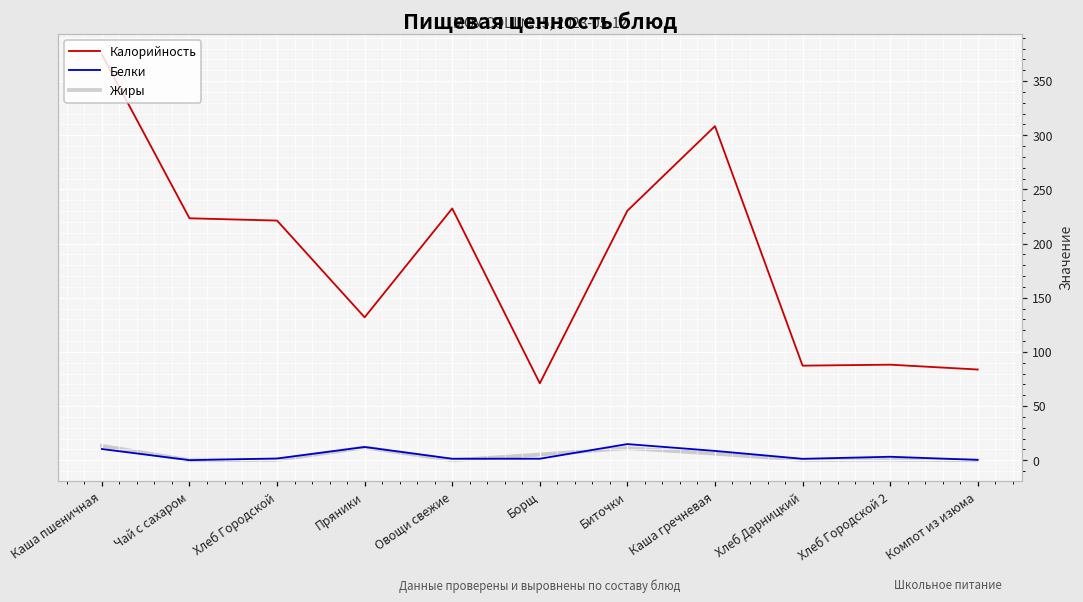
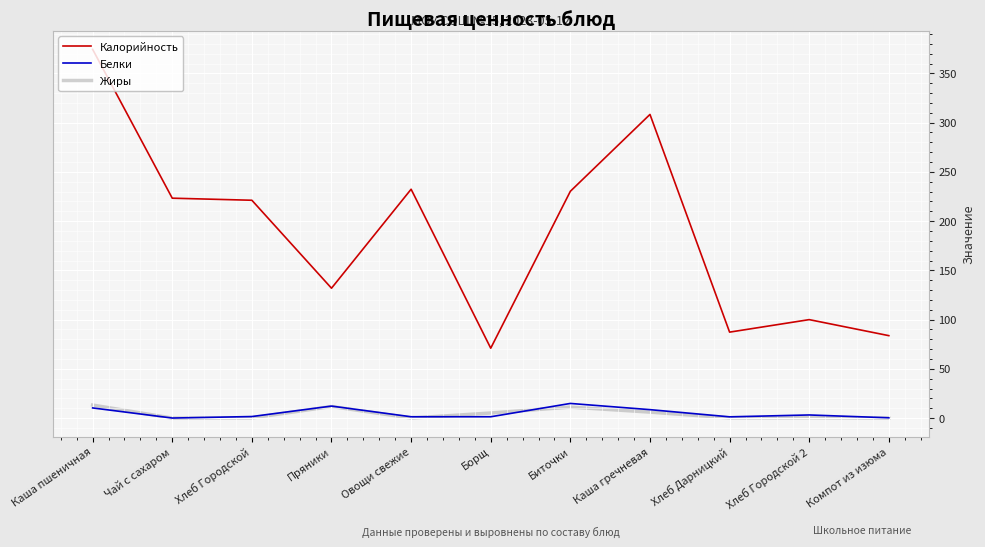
  {
    "Калорийность": {
      "Чай с сахаром": 220,
      "Хлеб Городской": 220,
      "Пряники": 130,
      "Овощи свежие": 230,
      "Борщ": 70,
      "Биточки": 230,
      "Каша гречневая": 310,
      "Хлеб Дарницкий": 90,
-     "Хлеб Городской 2": 90,
+     "Хлеб Городской 2": 100,
      "Компот из изюма": 80
    },
    "Белки": {
      "Каша пшеничная": 10,
      "Борщ": 0,
      "Биточки": 10,
      "Хлеб Городской 2": 0
    },
    "Жиры": {
      "Каша пшеничная": 10,
      "Борщ": 10,
      "Биточки": 10,
      "Хлеб Городской 2": 0
    }
  }
